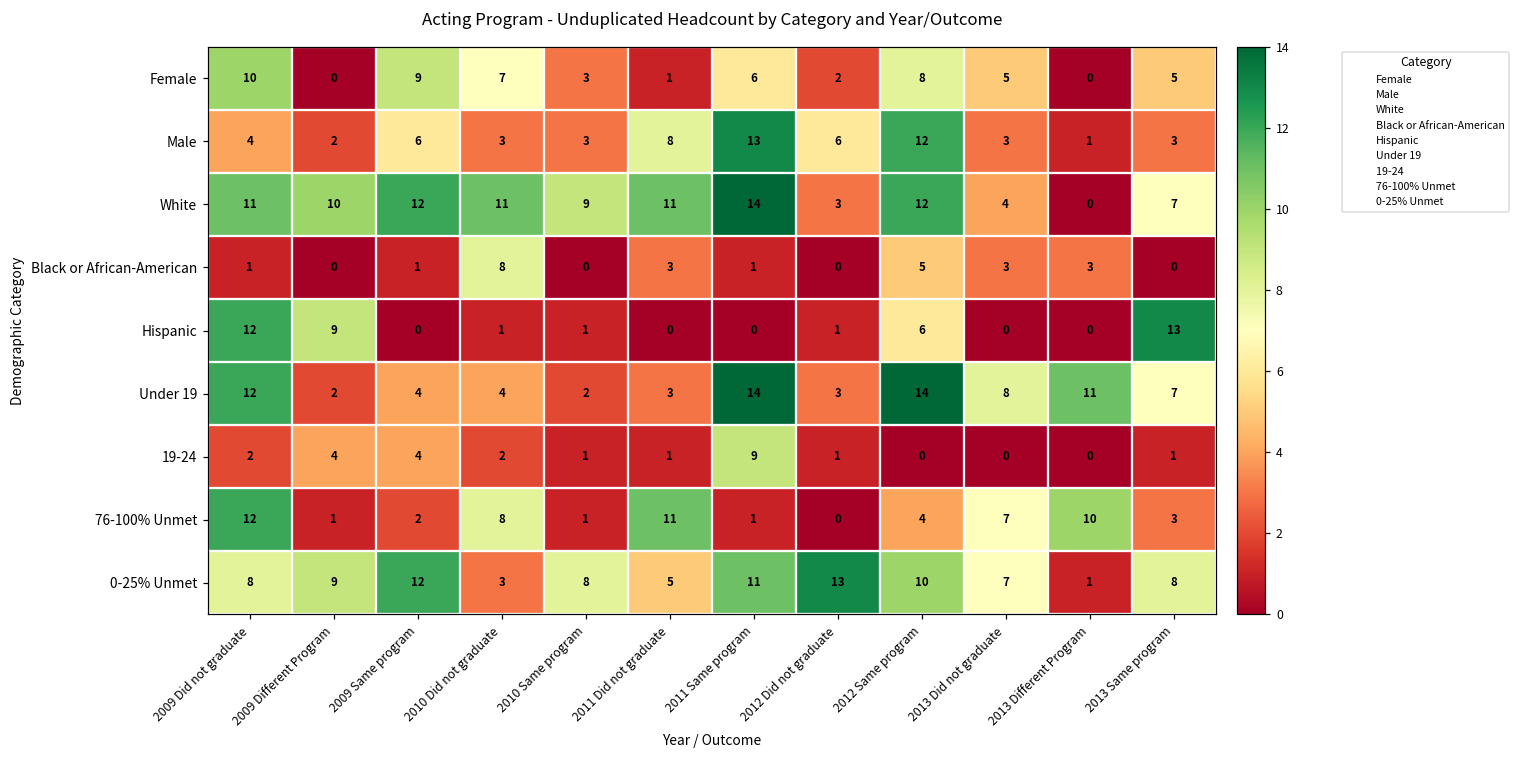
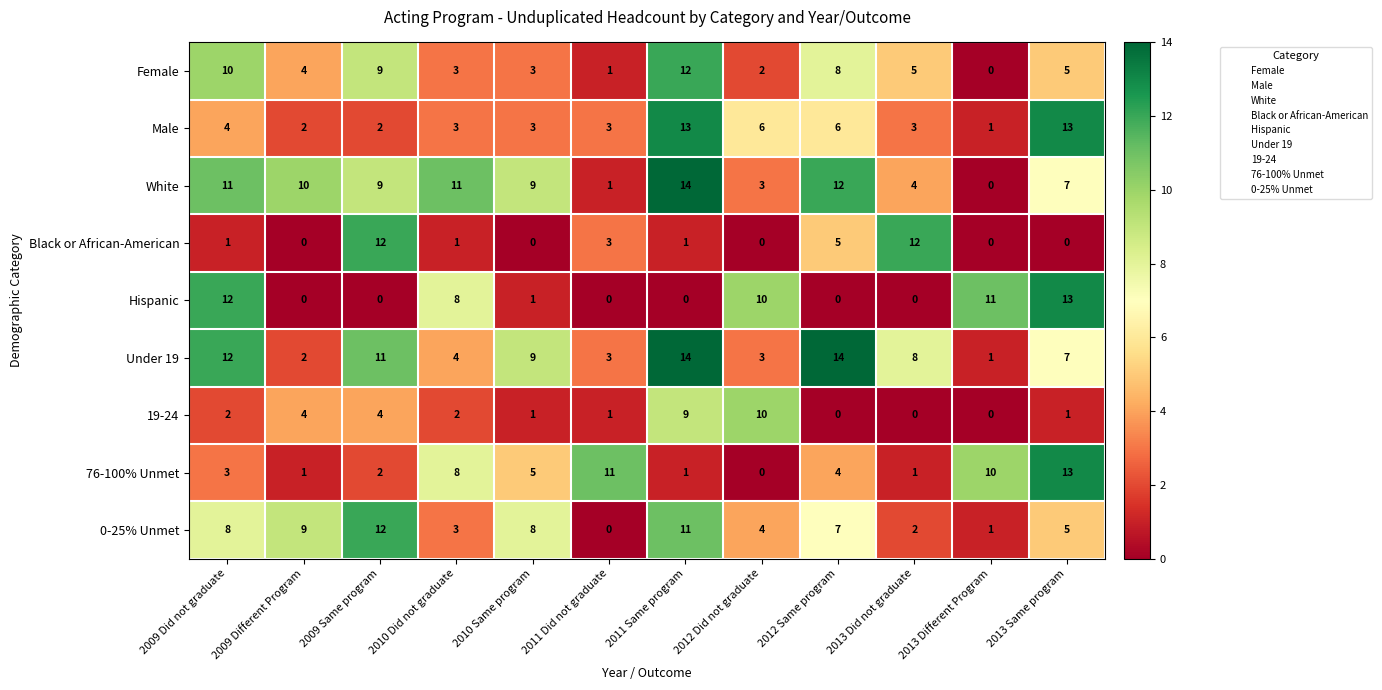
  {
    "Female": {
      "2009 Did not graduate": 10,
-     "2009 Different Program": 0,
+     "2009 Different Program": 4,
      "2009 Same program": 9,
-     "2010 Did not graduate": 7,
+     "2010 Did not graduate": 3,
      "2010 Same program": 3,
      "2011 Did not graduate": 1,
-     "2011 Same program": 6,
+     "2011 Same program": 12,
      "2012 Did not graduate": 2,
      "2012 Same program": 8,
      "2013 Did not graduate": 5,
      "2013 Different Program": 0,
      "2013 Same program": 5
    },
    "Male": {
      "2009 Did not graduate": 4,
      "2009 Different Program": 2,
-     "2009 Same program": 6,
+     "2009 Same program": 2,
      "2010 Did not graduate": 3,
      "2010 Same program": 3,
-     "2011 Did not graduate": 8,
+     "2011 Did not graduate": 3,
      "2011 Same program": 13,
      "2012 Did not graduate": 6,
-     "2012 Same program": 12,
+     "2012 Same program": 6,
      "2013 Did not graduate": 3,
      "2013 Different Program": 1,
-     "2013 Same program": 3
+     "2013 Same program": 13
    },
    "White": {
      "2009 Did not graduate": 11,
      "2009 Different Program": 10,
-     "2009 Same program": 12,
+     "2009 Same program": 9,
      "2010 Did not graduate": 11,
      "2010 Same program": 9,
-     "2011 Did not graduate": 11,
+     "2011 Did not graduate": 1,
      "2011 Same program": 14,
      "2012 Did not graduate": 3,
      "2012 Same program": 12,
      "2013 Did not graduate": 4,
      "2013 Different Program": 0,
      "2013 Same program": 7
    },
    "Black or African-American": {
      "2009 Did not graduate": 1,
      "2009 Different Program": 0,
-     "2009 Same program": 1,
-     "2010 Did not graduate": 8,
+     "2009 Same program": 12,
+     "2010 Did not graduate": 1,
      "2010 Same program": 0,
      "2011 Did not graduate": 3,
      "2011 Same program": 1,
      "2012 Did not graduate": 0,
      "2012 Same program": 5,
-     "2013 Did not graduate": 3,
-     "2013 Different Program": 3,
+     "2013 Did not graduate": 12,
+     "2013 Different Program": 0,
      "2013 Same program": 0
    },
    "Hispanic": {
      "2009 Did not graduate": 12,
-     "2009 Different Program": 9,
+     "2009 Different Program": 0,
      "2009 Same program": 0,
-     "2010 Did not graduate": 1,
+     "2010 Did not graduate": 8,
      "2010 Same program": 1,
      "2011 Did not graduate": 0,
      "2011 Same program": 0,
-     "2012 Did not graduate": 1,
-     "2012 Same program": 6,
+     "2012 Did not graduate": 10,
+     "2012 Same program": 0,
      "2013 Did not graduate": 0,
-     "2013 Different Program": 0,
+     "2013 Different Program": 11,
      "2013 Same program": 13
    },
    "Under 19": {
      "2009 Did not graduate": 12,
      "2009 Different Program": 2,
-     "2009 Same program": 4,
+     "2009 Same program": 11,
      "2010 Did not graduate": 4,
-     "2010 Same program": 2,
+     "2010 Same program": 9,
      "2011 Did not graduate": 3,
      "2011 Same program": 14,
      "2012 Did not graduate": 3,
      "2012 Same program": 14,
      "2013 Did not graduate": 8,
-     "2013 Different Program": 11,
+     "2013 Different Program": 1,
      "2013 Same program": 7
    },
    "19-24": {
      "2009 Did not graduate": 2,
      "2009 Different Program": 4,
      "2009 Same program": 4,
      "2010 Did not graduate": 2,
      "2010 Same program": 1,
      "2011 Did not graduate": 1,
      "2011 Same program": 9,
-     "2012 Did not graduate": 1,
+     "2012 Did not graduate": 10,
      "2012 Same program": 0,
      "2013 Did not graduate": 0,
      "2013 Different Program": 0,
      "2013 Same program": 1
    },
    "76-100% Unmet": {
-     "2009 Did not graduate": 12,
+     "2009 Did not graduate": 3,
      "2009 Different Program": 1,
      "2009 Same program": 2,
      "2010 Did not graduate": 8,
-     "2010 Same program": 1,
+     "2010 Same program": 5,
      "2011 Did not graduate": 11,
      "2011 Same program": 1,
      "2012 Did not graduate": 0,
      "2012 Same program": 4,
-     "2013 Did not graduate": 7,
+     "2013 Did not graduate": 1,
      "2013 Different Program": 10,
-     "2013 Same program": 3
+     "2013 Same program": 13
    },
    "0-25% Unmet": {
      "2009 Did not graduate": 8,
      "2009 Different Program": 9,
      "2009 Same program": 12,
      "2010 Did not graduate": 3,
      "2010 Same program": 8,
-     "2011 Did not graduate": 5,
+     "2011 Did not graduate": 0,
      "2011 Same program": 11,
-     "2012 Did not graduate": 13,
-     "2012 Same program": 10,
-     "2013 Did not graduate": 7,
+     "2012 Did not graduate": 4,
+     "2012 Same program": 7,
+     "2013 Did not graduate": 2,
      "2013 Different Program": 1,
-     "2013 Same program": 8
+     "2013 Same program": 5
    }
  }
